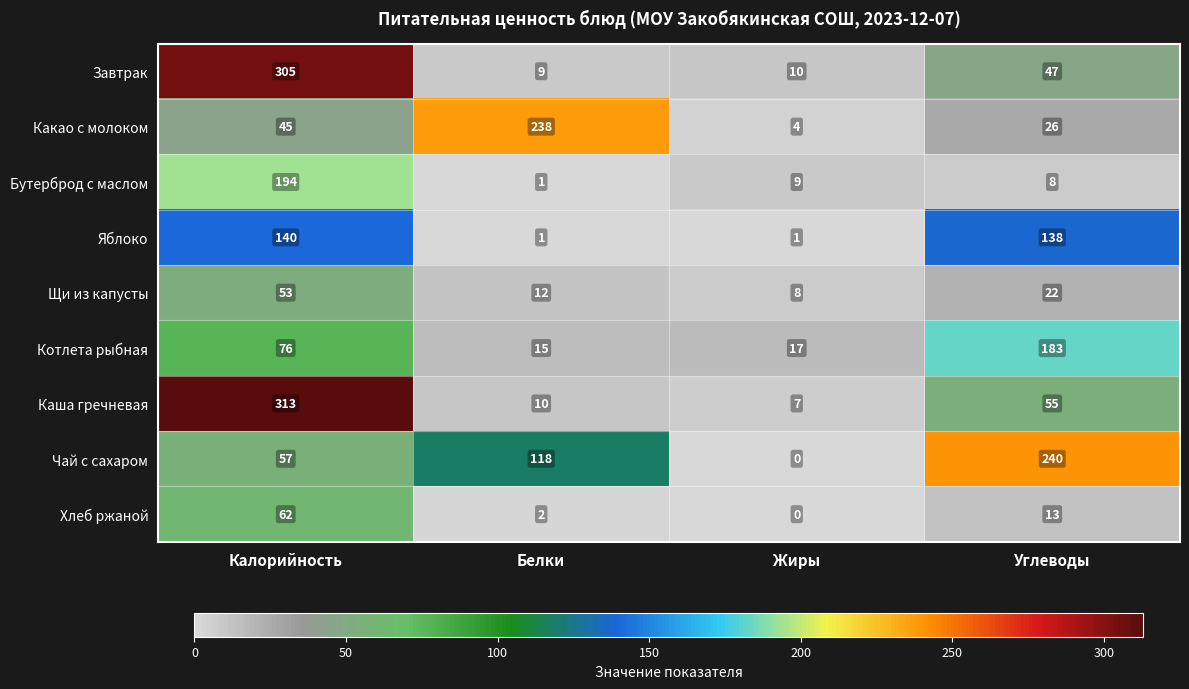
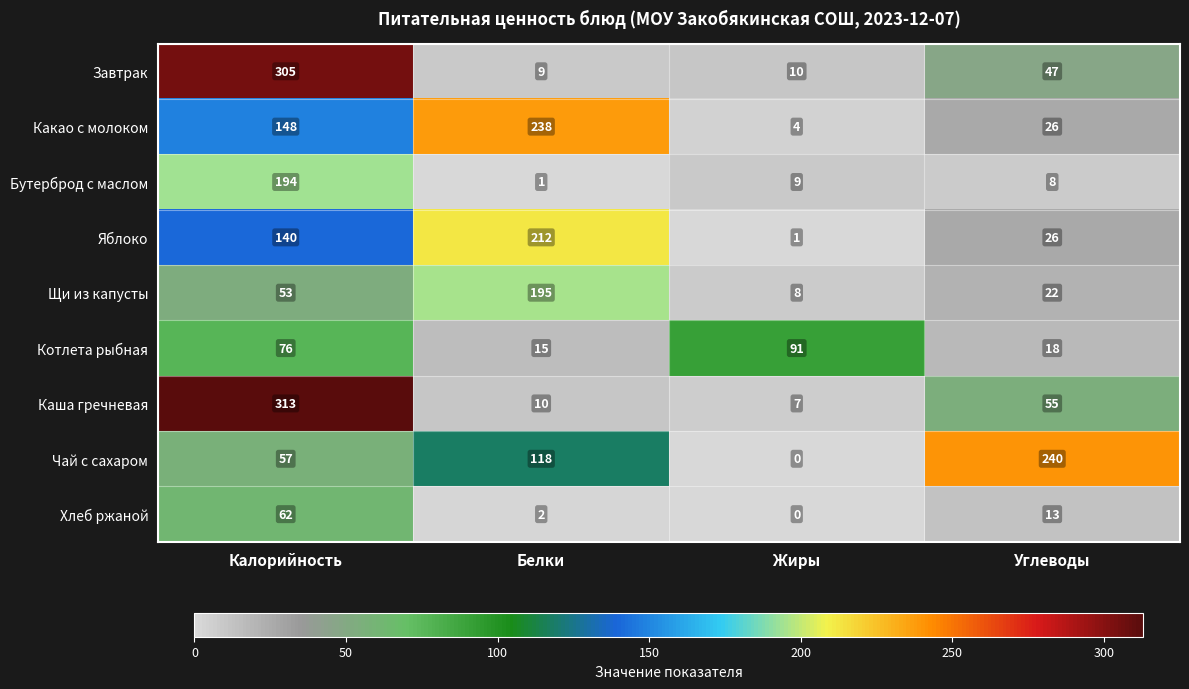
  {
    "Какао с молоком": {
-     "Калорийность": 45
+     "Калорийность": 148
    },
    "Яблоко": {
-     "Белки": 1,
-     "Углеводы": 138
+     "Белки": 212,
+     "Углеводы": 26
    },
    "Щи из капусты": {
-     "Белки": 12
+     "Белки": 195
    },
    "Котлета рыбная": {
-     "Жиры": 17,
-     "Углеводы": 183
+     "Жиры": 91,
+     "Углеводы": 18
    }
  }
